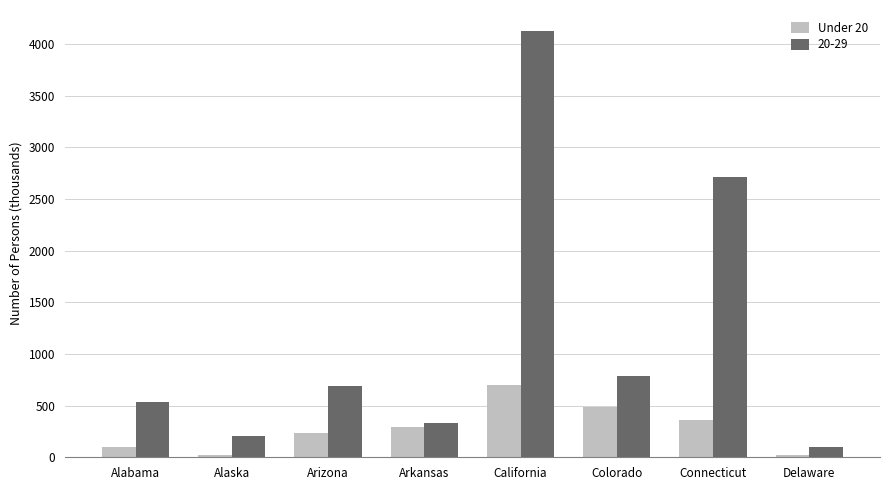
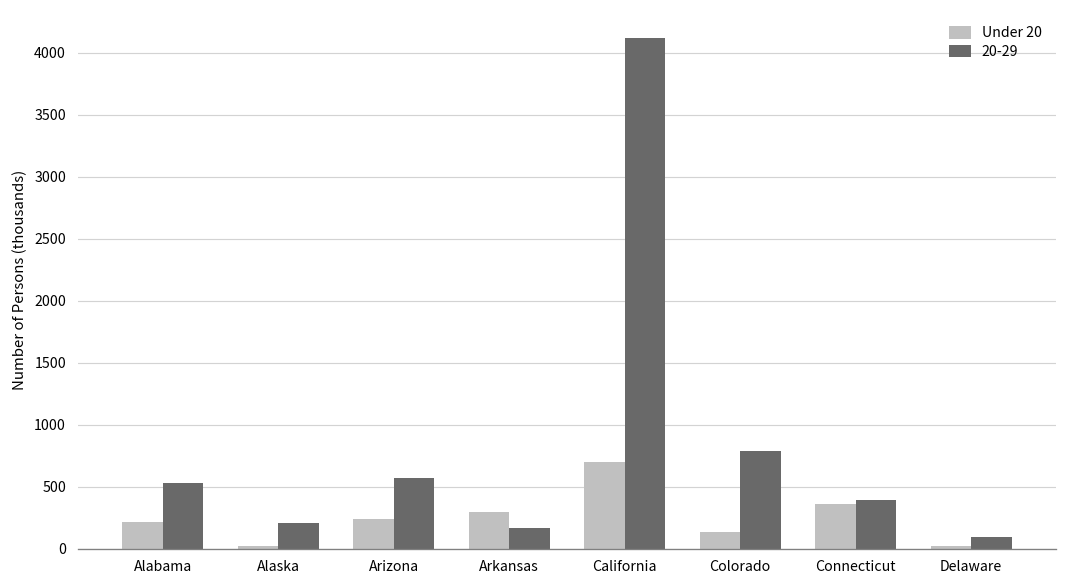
  {
    "Under 20": {
-     "Alabama": 100,
+     "Alabama": 210,
      "Alaska": 30,
      "Arizona": 240,
      "Arkansas": 290,
      "California": 700,
-     "Colorado": 490,
+     "Colorado": 140,
      "Connecticut": 360,
      "Delaware": 30
    },
    "20-29": {
      "Alabama": 530,
      "Alaska": 210,
-     "Arizona": 690,
-     "Arkansas": 330,
+     "Arizona": 570,
+     "Arkansas": 170,
      "California": 4120,
      "Colorado": 790,
-     "Connecticut": 2720,
+     "Connecticut": 390,
      "Delaware": 100
    }
  }
